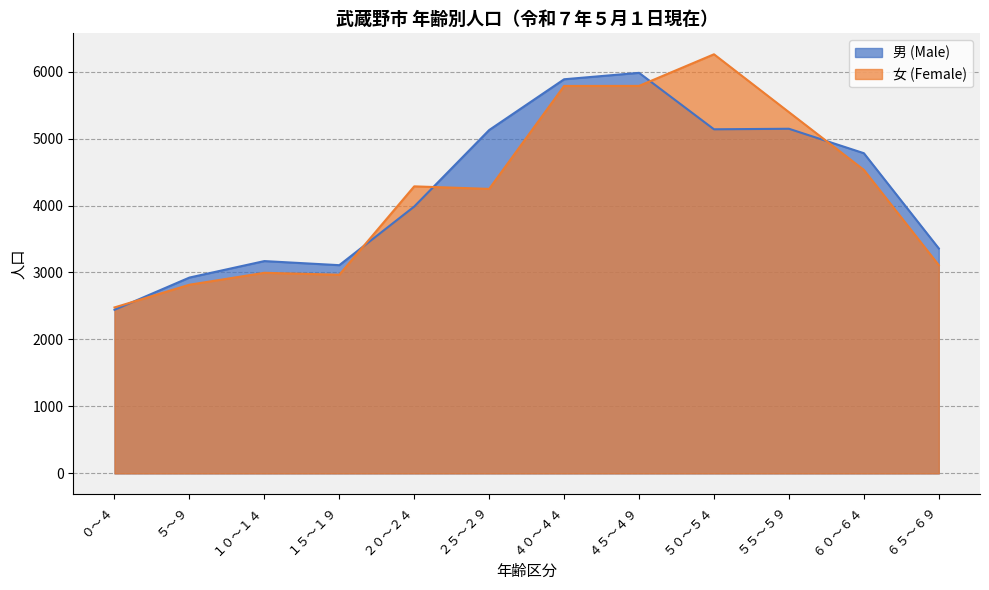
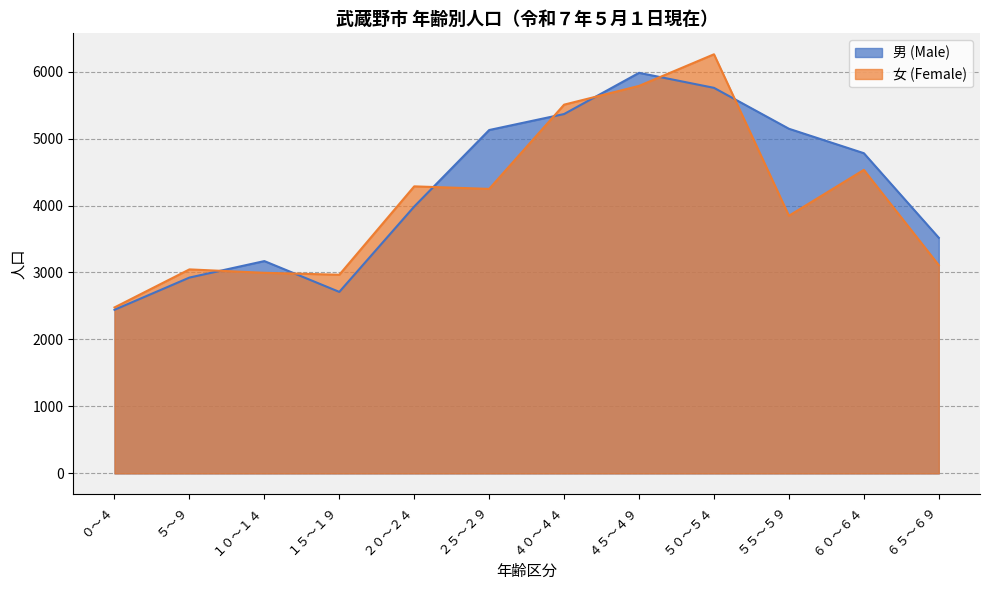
  {
    "男 (Male)": {
      "５～９": 2900,
      "１０～１４": 3200,
-     "１５～１９": 3100,
+     "１５～１９": 2700,
      "２０～２４": 4000,
      "２５～２９": 5100,
-     "４０～４４": 5900,
+     "４０～４４": 5400,
      "４５～４９": 6000,
-     "５０～５４": 5100,
+     "５０～５４": 5800,
      "５５～５９": 5100,
      "６０～６４": 4800,
-     "６５～６９": 3400
+     "６５～６９": 3500
    },
    "女 (Female)": {
-     "５～９": 2800,
+     "５～９": 3000,
      "１０～１４": 3000,
      "１５～１９": 3000,
      "２０～２４": 4300,
      "２５～２９": 4200,
-     "４０～４４": 5800,
+     "４０～４４": 5500,
      "４５～４９": 5800,
      "５０～５４": 6300,
-     "５５～５９": 5400,
+     "５５～５９": 3800,
      "６０～６４": 4500,
      "６５～６９": 3100
    }
  }
